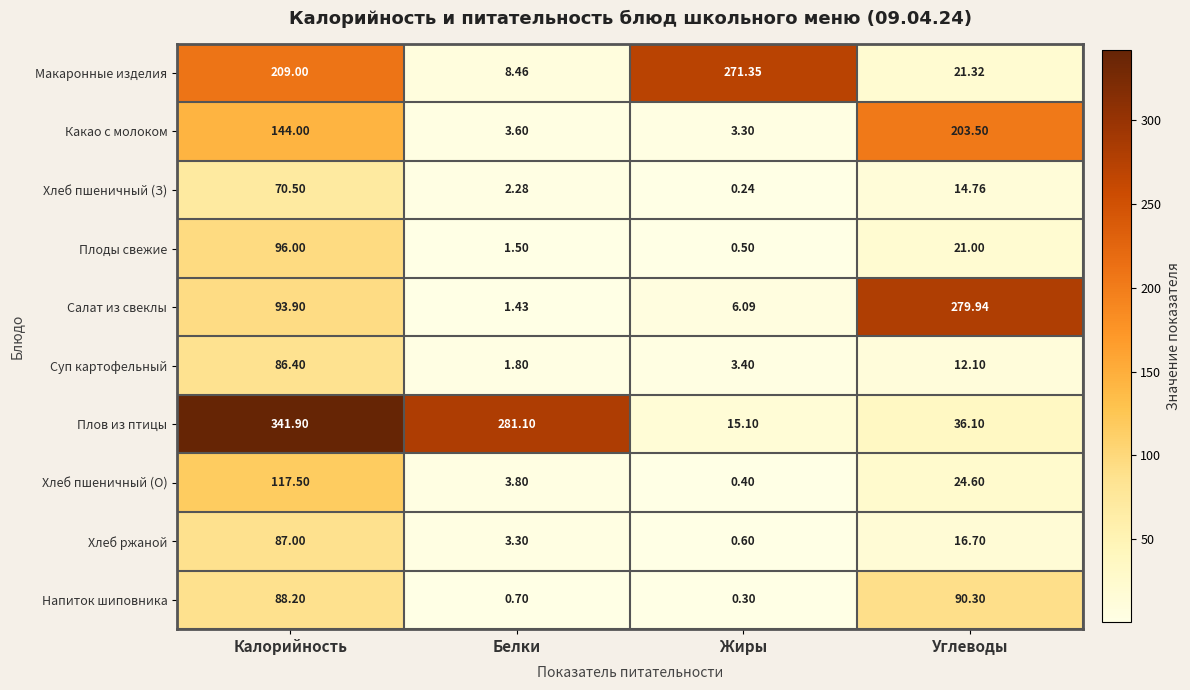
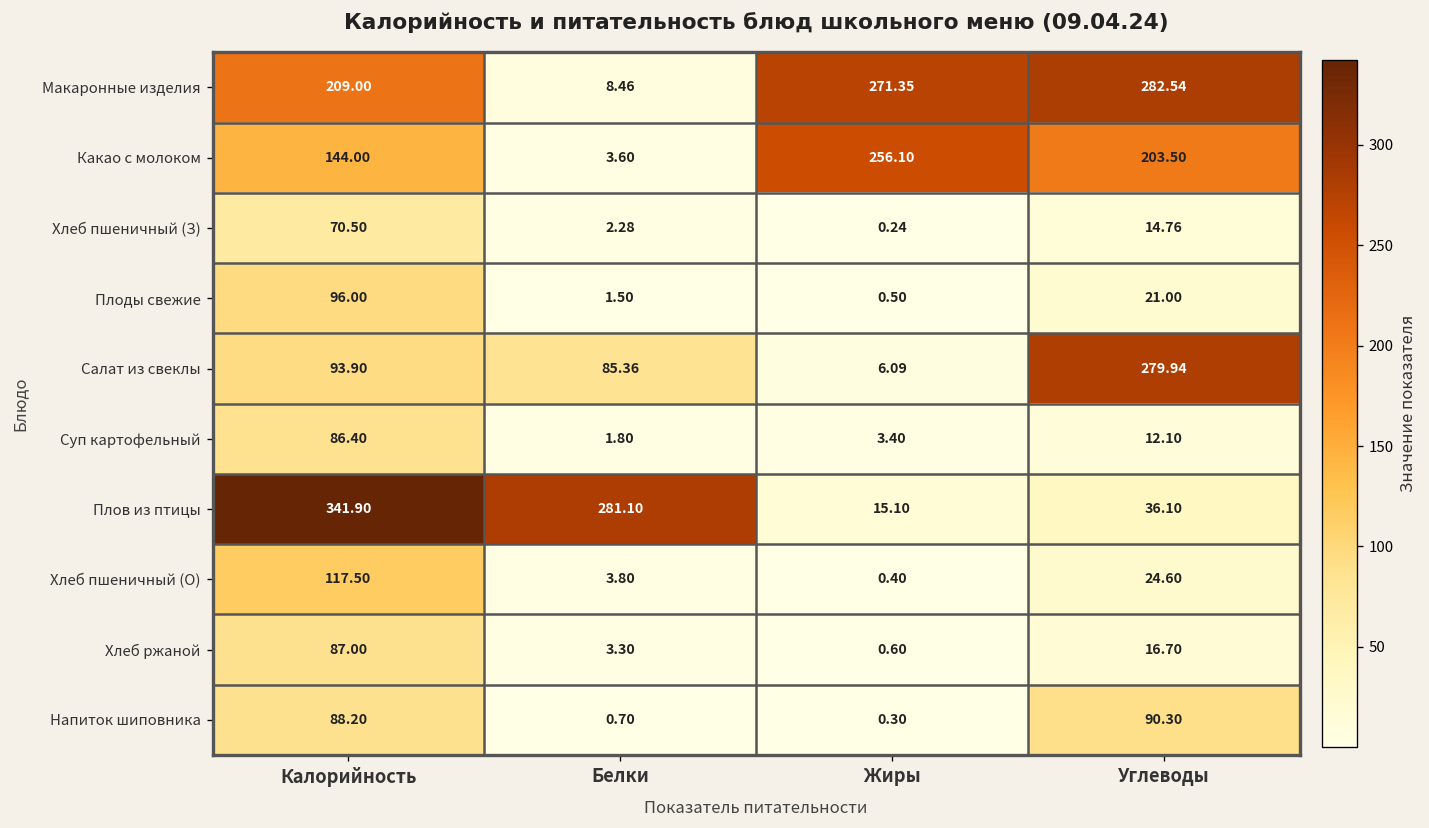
  {
    "Макаронные изделия": {
      "Калорийность": 209.00,
      "Белки": 8.46,
      "Жиры": 271.35,
-     "Углеводы": 21.32
+     "Углеводы": 282.54
    },
    "Какао с молоком": {
      "Калорийность": 144.00,
      "Белки": 3.60,
-     "Жиры": 3.30,
+     "Жиры": 256.10,
      "Углеводы": 203.50
    },
    "Хлеб пшеничный (З)": {
      "Калорийность": 70.50,
      "Белки": 2.28,
      "Жиры": 0.24,
      "Углеводы": 14.76
    },
    "Плоды свежие": {
      "Калорийность": 96.00,
      "Белки": 1.50,
      "Жиры": 0.50,
      "Углеводы": 21.00
    },
    "Салат из свеклы": {
      "Калорийность": 93.90,
-     "Белки": 1.43,
+     "Белки": 85.36,
      "Жиры": 6.09,
      "Углеводы": 279.94
    },
    "Суп картофельный": {
      "Калорийность": 86.40,
      "Белки": 1.80,
      "Жиры": 3.40,
      "Углеводы": 12.10
    },
    "Плов из птицы": {
      "Калорийность": 341.90,
      "Белки": 281.10,
      "Жиры": 15.10,
      "Углеводы": 36.10
    },
    "Хлеб пшеничный (О)": {
      "Калорийность": 117.50,
      "Белки": 3.80,
      "Жиры": 0.40,
      "Углеводы": 24.60
    },
    "Хлеб ржаной": {
      "Калорийность": 87.00,
      "Белки": 3.30,
      "Жиры": 0.60,
      "Углеводы": 16.70
    },
    "Напиток шиповника": {
      "Калорийность": 88.20,
      "Белки": 0.70,
      "Жиры": 0.30,
      "Углеводы": 90.30
    }
  }
